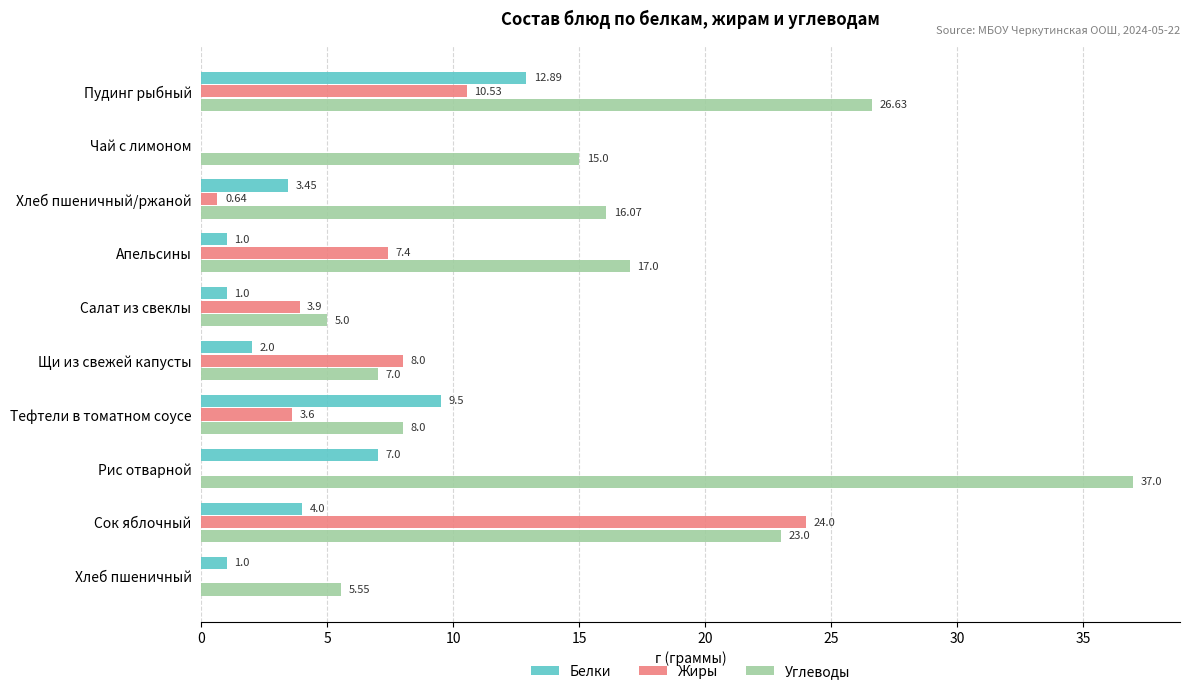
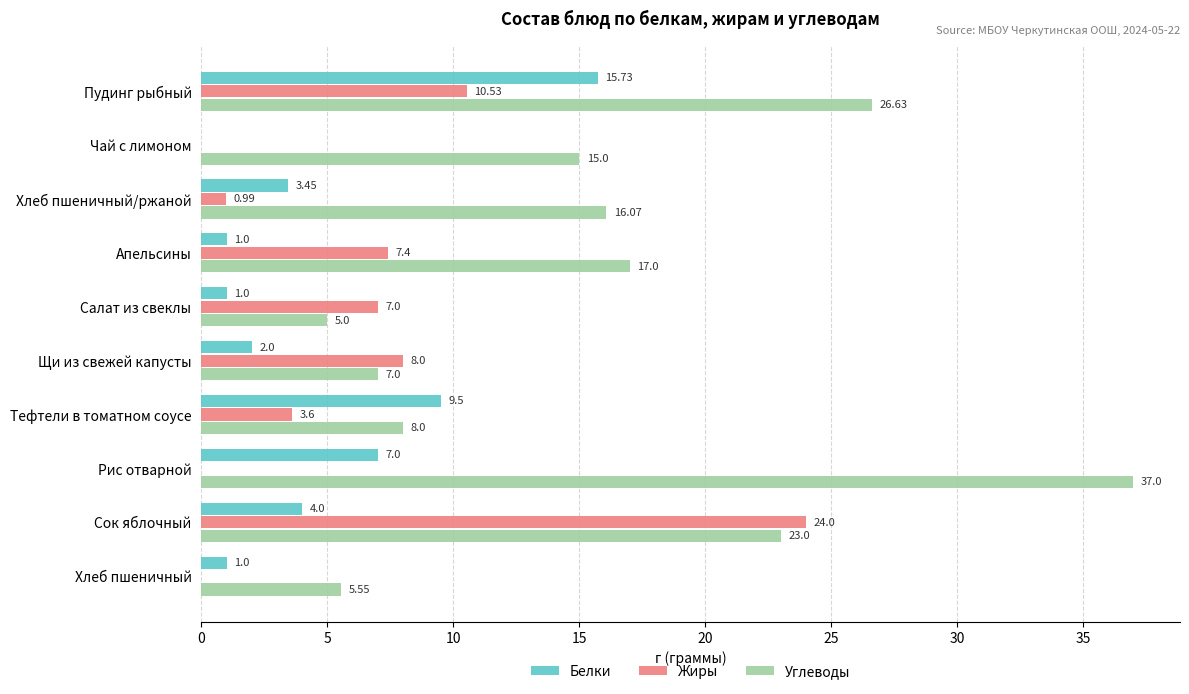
  {
    "Белки": {
-     "Пудинг рыбный": 12.89,
+     "Пудинг рыбный": 15.73,
      "Хлеб пшеничный/ржаной": 3.45,
      "Апельсины": 1.0,
      "Салат из свеклы": 1.0,
      "Щи из свежей капусты": 2.0,
      "Тефтели в томатном соусе": 9.5,
      "Рис отварной": 7.0,
      "Сок яблочный": 4.0,
      "Хлеб пшеничный": 1.0
    },
    "Жиры": {
      "Пудинг рыбный": 10.53,
-     "Хлеб пшеничный/ржаной": 0.64,
+     "Хлеб пшеничный/ржаной": 0.99,
      "Апельсины": 7.4,
-     "Салат из свеклы": 3.9,
+     "Салат из свеклы": 7.0,
      "Щи из свежей капусты": 8.0,
      "Тефтели в томатном соусе": 3.6,
      "Сок яблочный": 24.0
    },
    "Углеводы": {
      "Пудинг рыбный": 26.63,
      "Чай с лимоном": 15.0,
      "Хлеб пшеничный/ржаной": 16.07,
      "Апельсины": 17.0,
      "Салат из свеклы": 5.0,
      "Щи из свежей капусты": 7.0,
      "Тефтели в томатном соусе": 8.0,
      "Рис отварной": 37.0,
      "Сок яблочный": 23.0,
      "Хлеб пшеничный": 5.55
    }
  }
